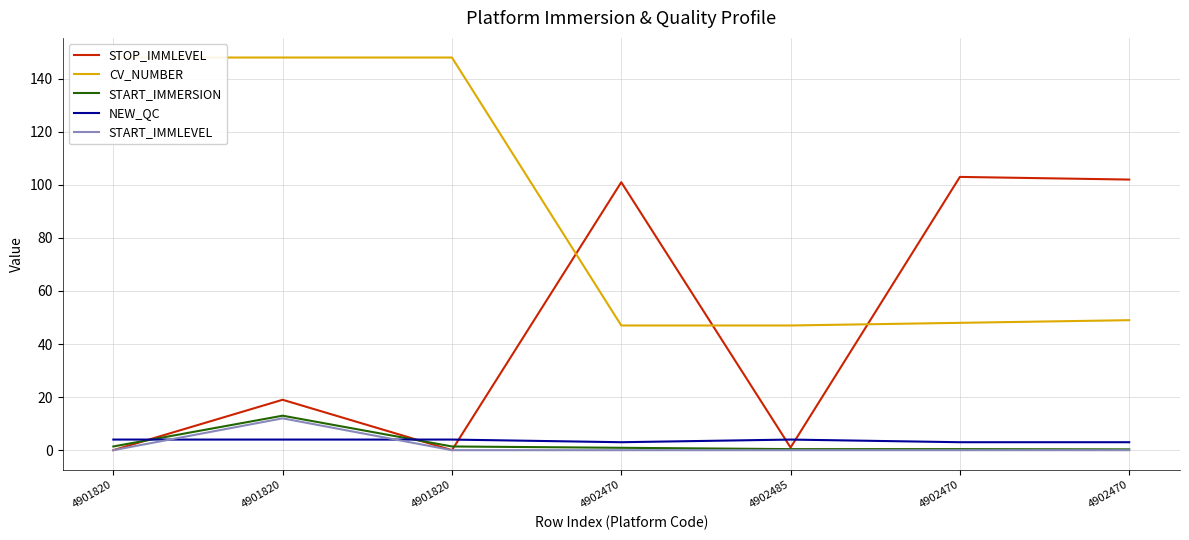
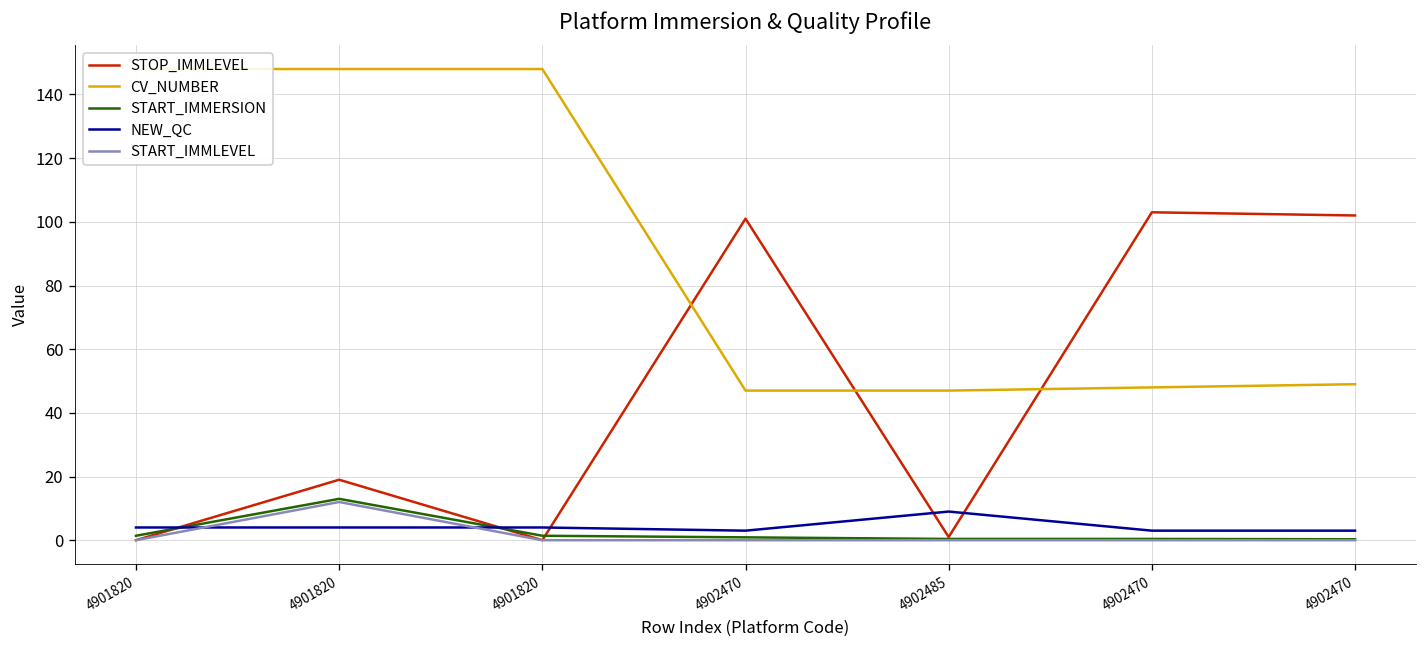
  {
    "CV_NUMBER": {
      "4902485": 47
    },
    "NEW_QC": {
-     "4902485": 4
+     "4902485": 9
    }
  }
